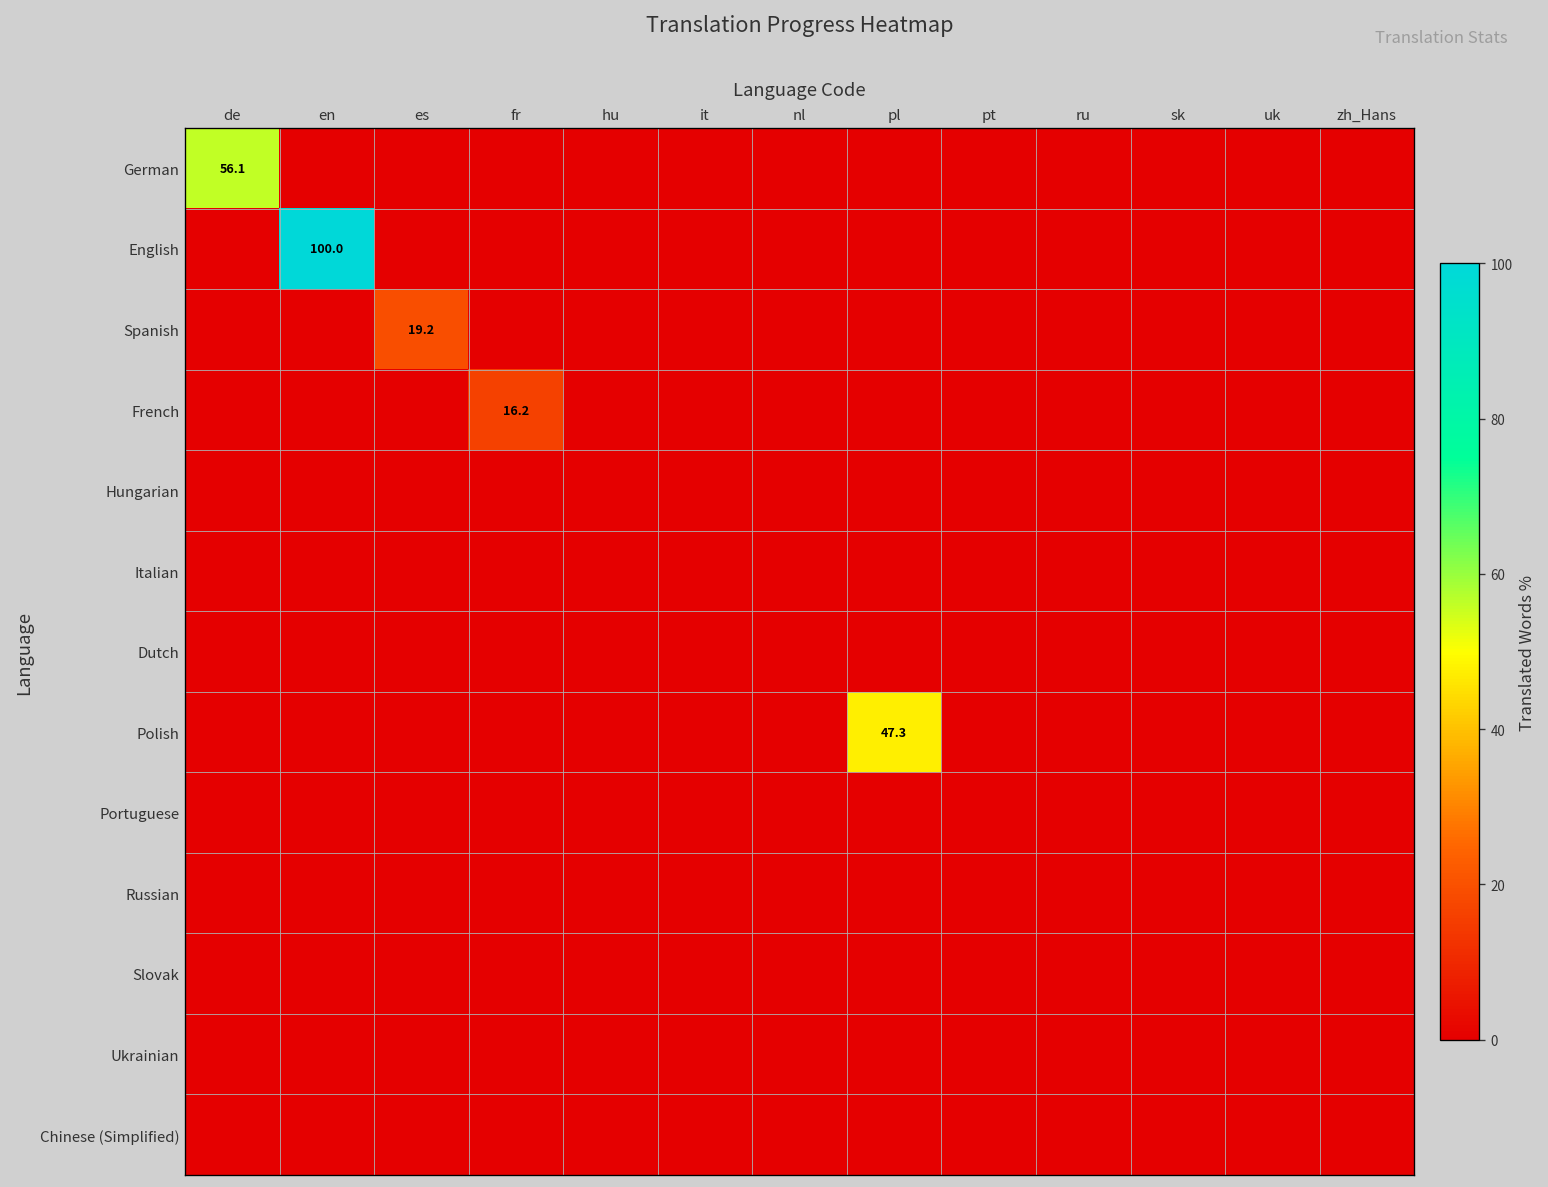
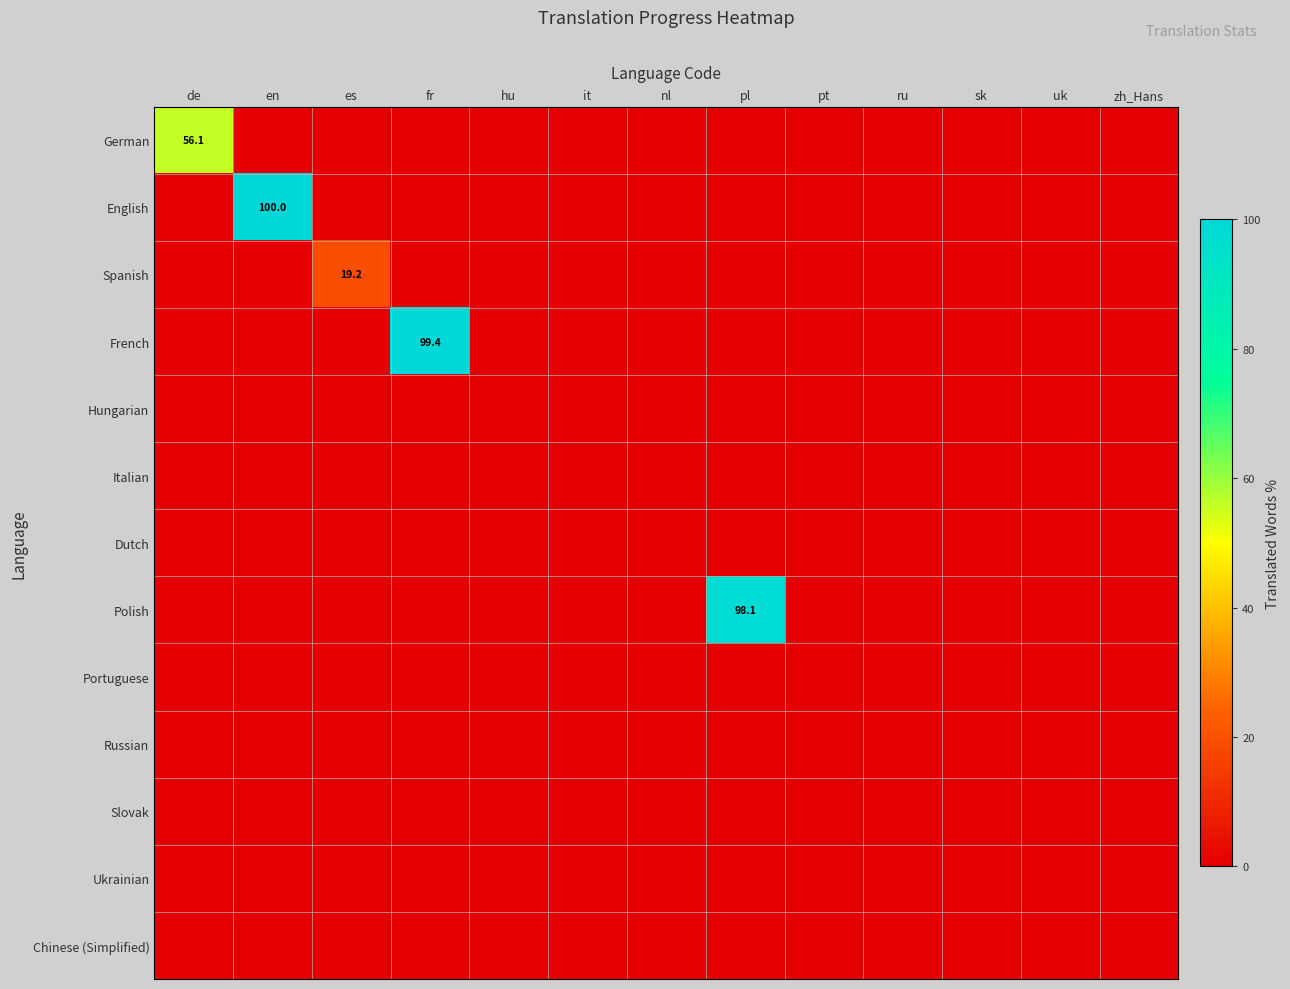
  {
    "German": {
      "de": 56.1
    },
    "English": {
      "en": 100.0
    },
    "Spanish": {
      "es": 19.2
    },
    "French": {
-     "fr": 16.2
+     "fr": 99.4
    },
    "Polish": {
-     "pl": 47.3
+     "pl": 98.1
    }
  }
